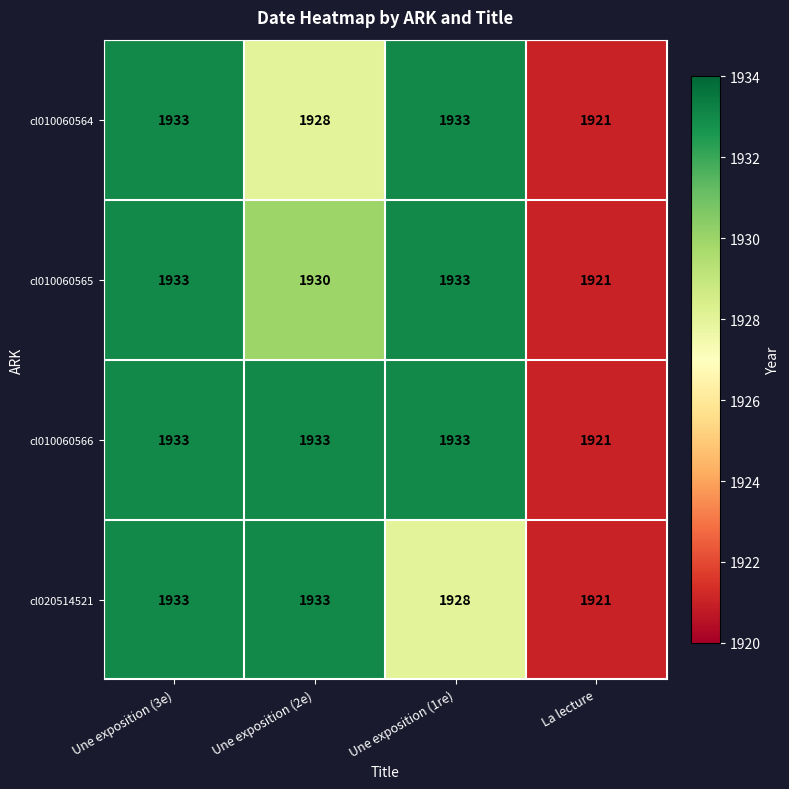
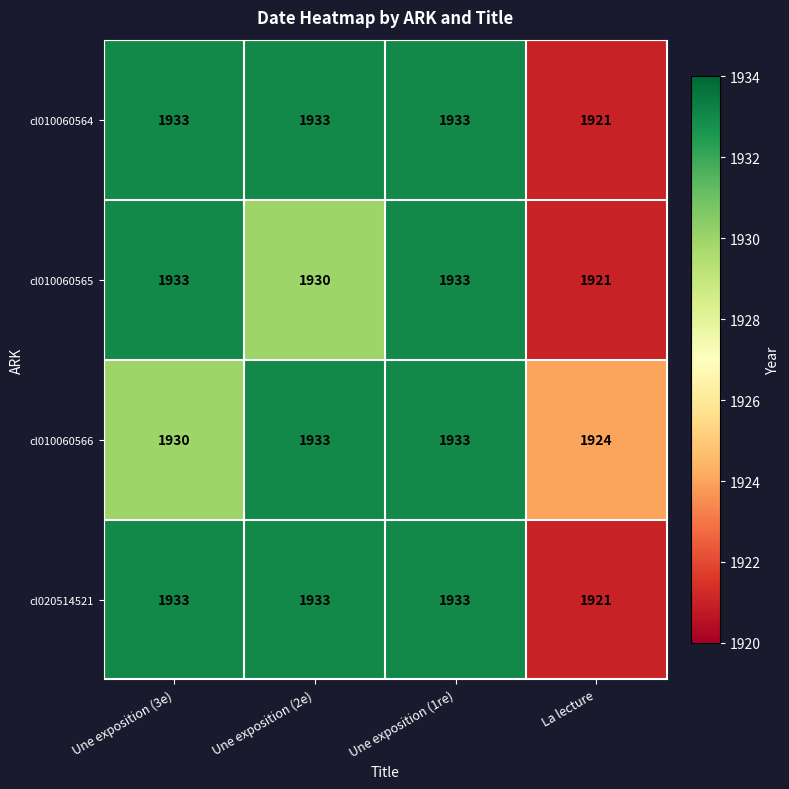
  {
    "cl010060564": {
      "Une exposition (3e)": 1933,
-     "Une exposition (2e)": 1928,
+     "Une exposition (2e)": 1933,
      "Une exposition (1re)": 1933,
      "La lecture": 1921
    },
    "cl010060565": {
      "Une exposition (3e)": 1933,
      "Une exposition (2e)": 1930,
      "Une exposition (1re)": 1933,
      "La lecture": 1921
    },
    "cl010060566": {
-     "Une exposition (3e)": 1933,
+     "Une exposition (3e)": 1930,
      "Une exposition (2e)": 1933,
      "Une exposition (1re)": 1933,
-     "La lecture": 1921
+     "La lecture": 1924
    },
    "cl020514521": {
      "Une exposition (3e)": 1933,
      "Une exposition (2e)": 1933,
-     "Une exposition (1re)": 1928,
+     "Une exposition (1re)": 1933,
      "La lecture": 1921
    }
  }
